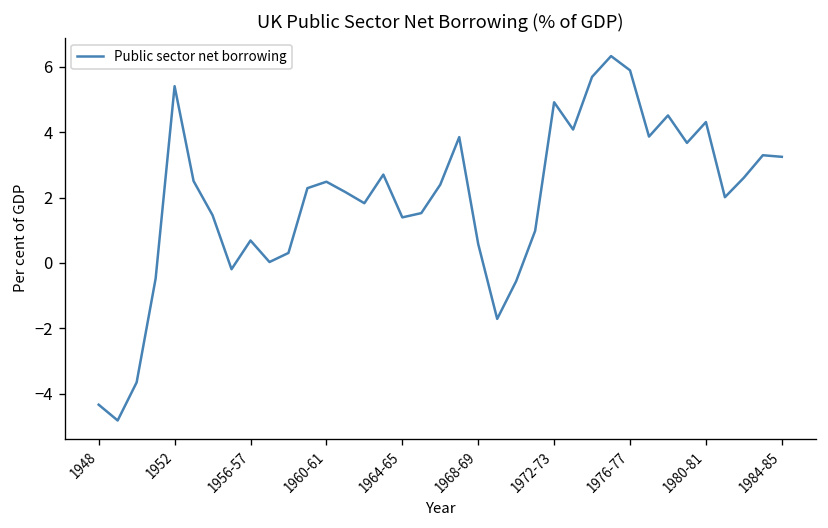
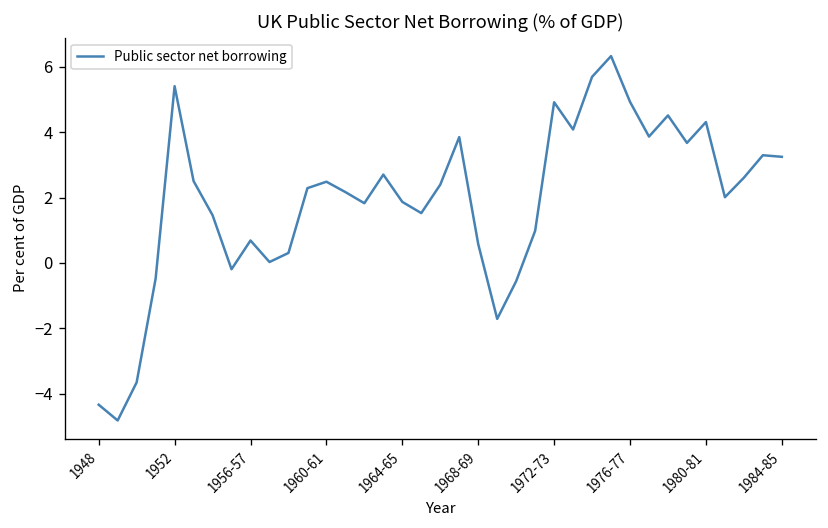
  {
    "1948": -4.3,
    "1952": 5.4,
    "1956-57": 0.7,
    "1960-61": 2.5,
-   "1964-65": 1.4,
+   "1964-65": 1.9,
    "1968-69": 0.6,
    "1972-73": 4.9,
-   "1976-77": 5.9,
+   "1976-77": 4.9,
    "1980-81": 4.3,
    "1984-85": 3.2
  }
